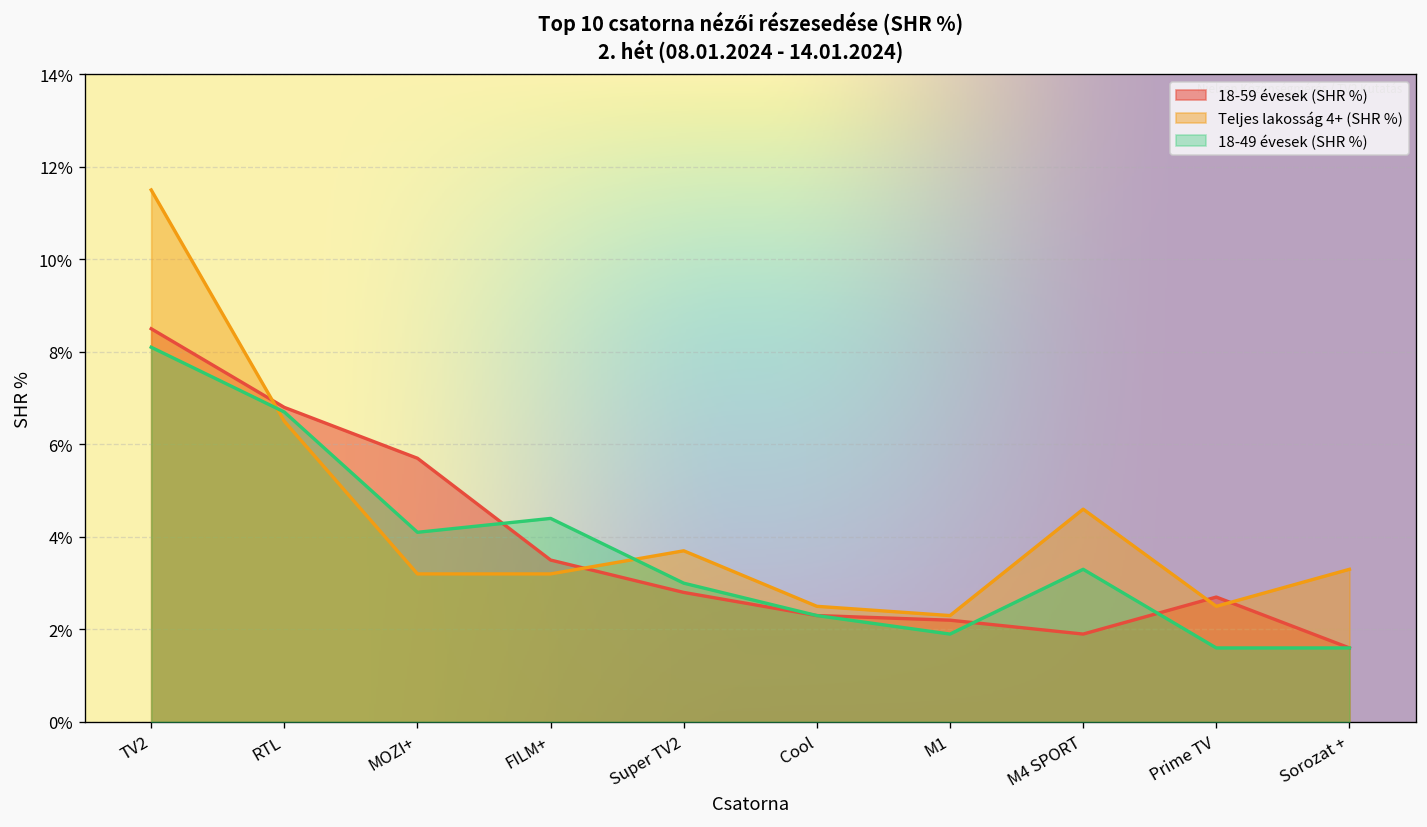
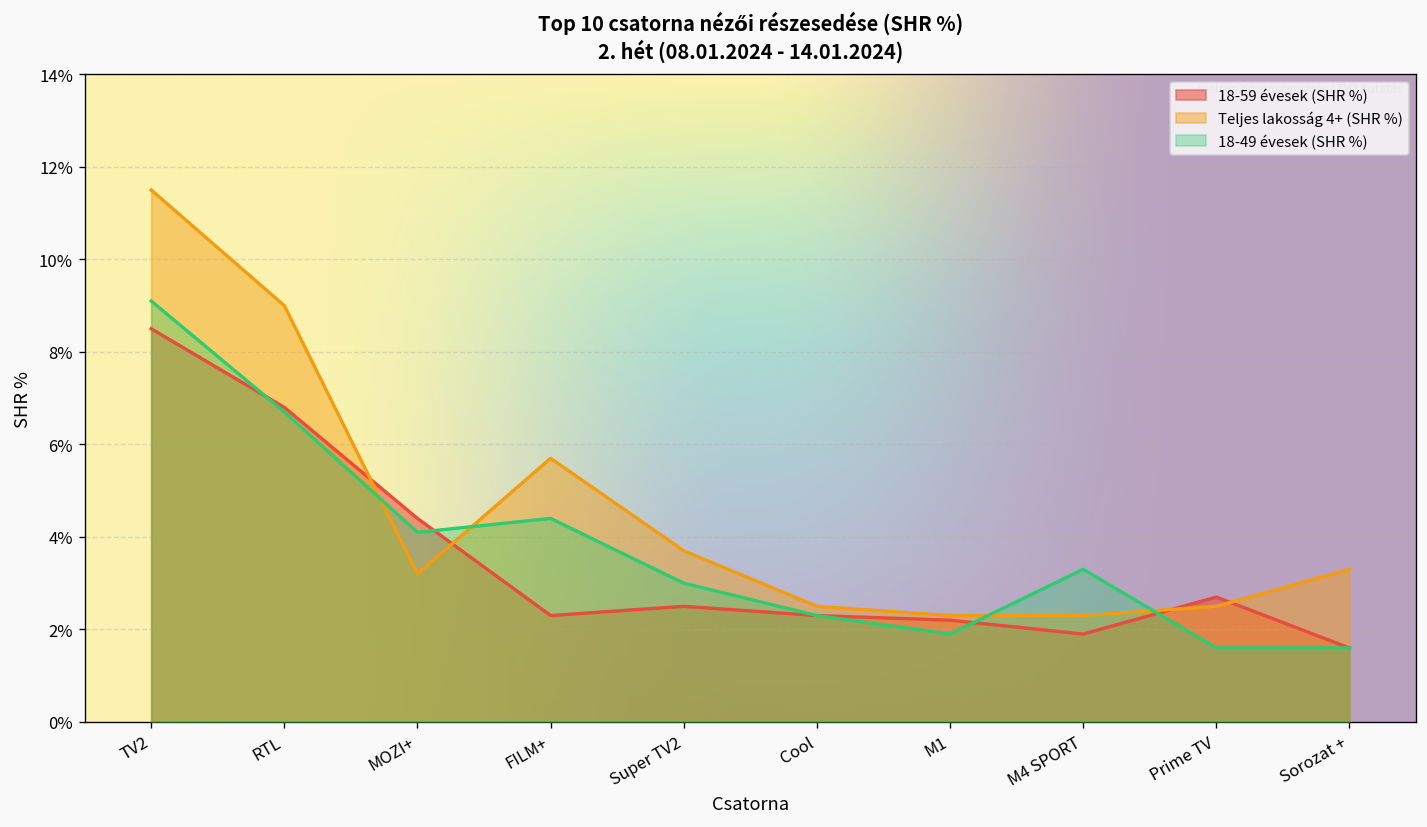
  {
    "18-59 évesek (SHR %)": {
      "TV2": "8.5%",
      "RTL": "6.8%",
-     "MOZI+": "5.7%",
-     "FILM+": "3.5%",
-     "Super TV2": "2.8%",
+     "MOZI+": "4.4%",
+     "FILM+": "2.3%",
+     "Super TV2": "2.5%",
      "M1": "2.2%",
      "M4 SPORT": "1.9%",
      "Prime TV": "2.7%"
    },
    "Teljes lakosság 4+ (SHR %)": {
      "TV2": "11.5%",
-     "RTL": "6.5%",
+     "RTL": "9.0%",
      "MOZI+": "3.2%",
-     "FILM+": "3.2%",
+     "FILM+": "5.7%",
      "Super TV2": "3.7%",
      "Cool": "2.5%",
      "M1": "2.3%",
-     "M4 SPORT": "4.6%",
+     "M4 SPORT": "2.3%",
      "Prime TV": "2.5%",
      "Sorozat +": "3.3%"
    },
    "18-49 évesek (SHR %)": {
-     "TV2": "8.1%",
+     "TV2": "9.1%",
      "RTL": "6.7%",
      "MOZI+": "4.1%",
      "FILM+": "4.4%",
      "Super TV2": "3.0%",
      "M1": "1.9%",
      "M4 SPORT": "3.3%",
      "Prime TV": "1.6%"
    }
  }
